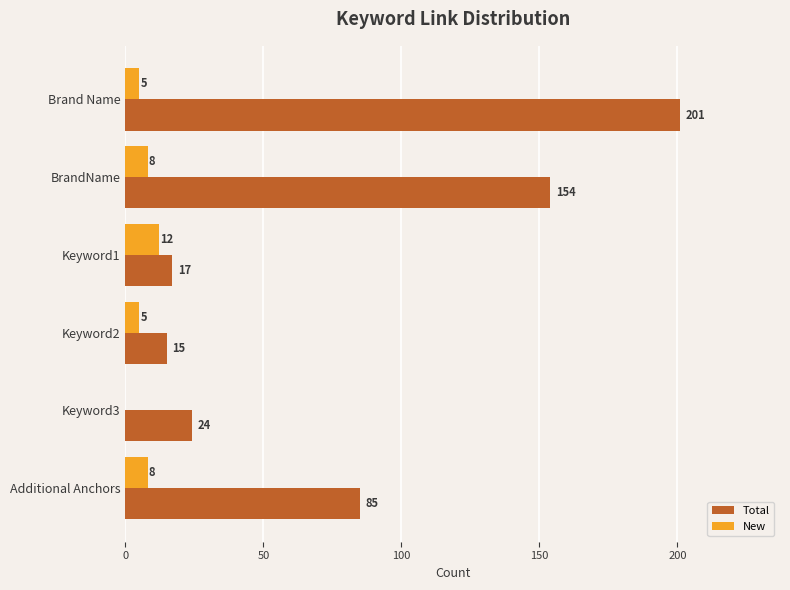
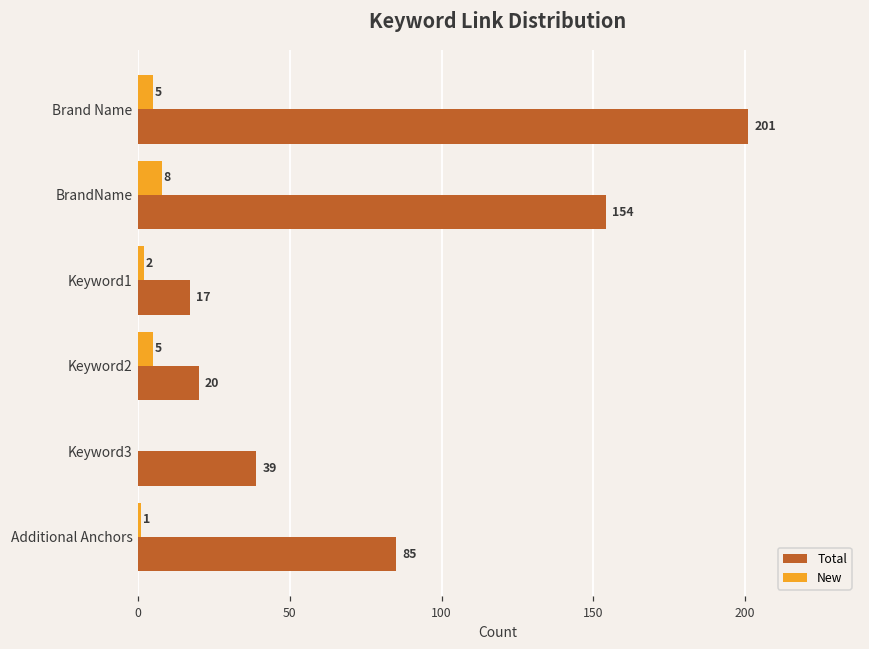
  {
    "Total": {
      "Brand Name": 201,
      "BrandName": 154,
      "Keyword1": 17,
-     "Keyword2": 15,
-     "Keyword3": 24,
+     "Keyword2": 20,
+     "Keyword3": 39,
      "Additional Anchors": 85
    },
    "New": {
      "Brand Name": 5,
      "BrandName": 8,
-     "Keyword1": 12,
+     "Keyword1": 2,
      "Keyword2": 5,
-     "Additional Anchors": 8
+     "Additional Anchors": 1
    }
  }
